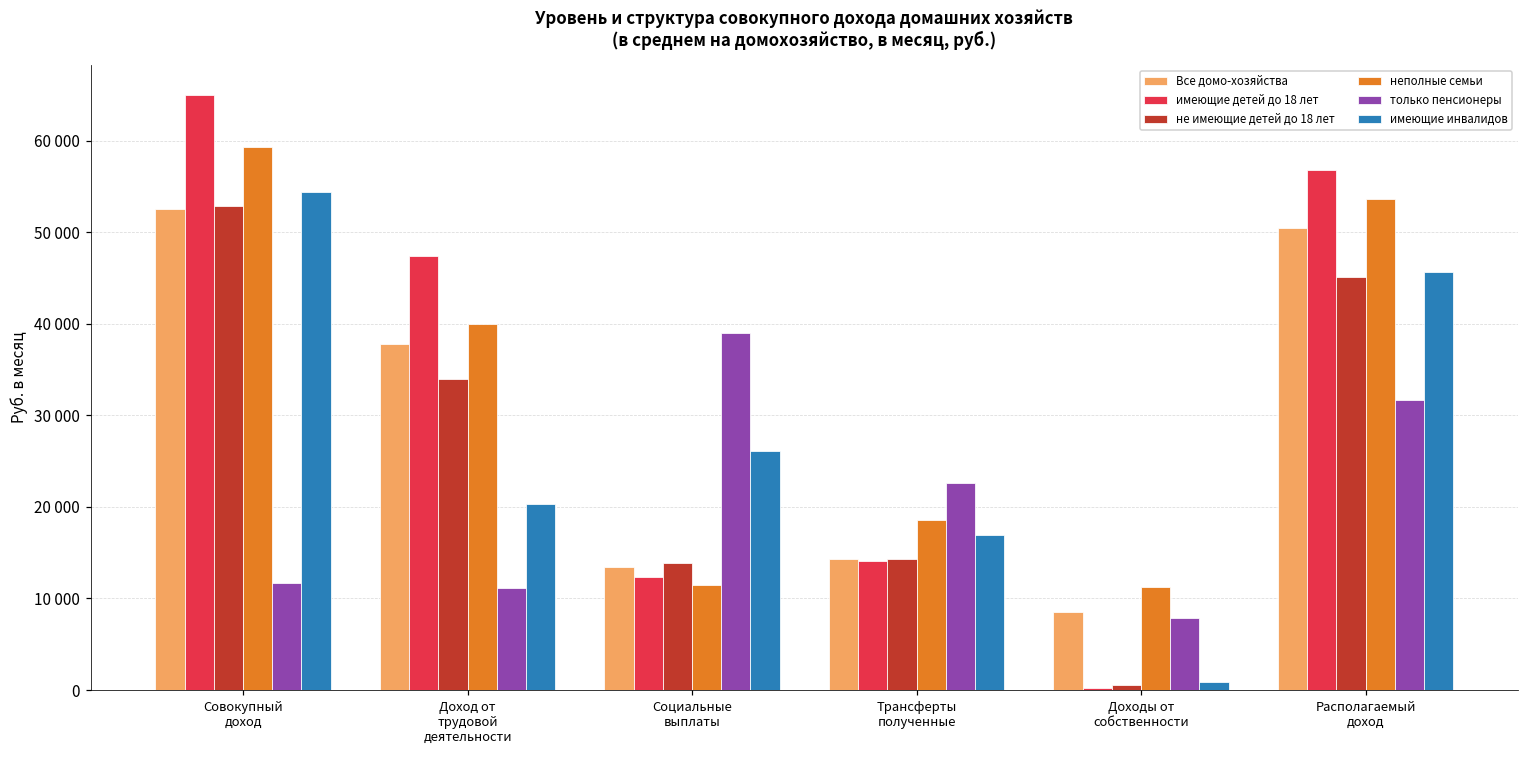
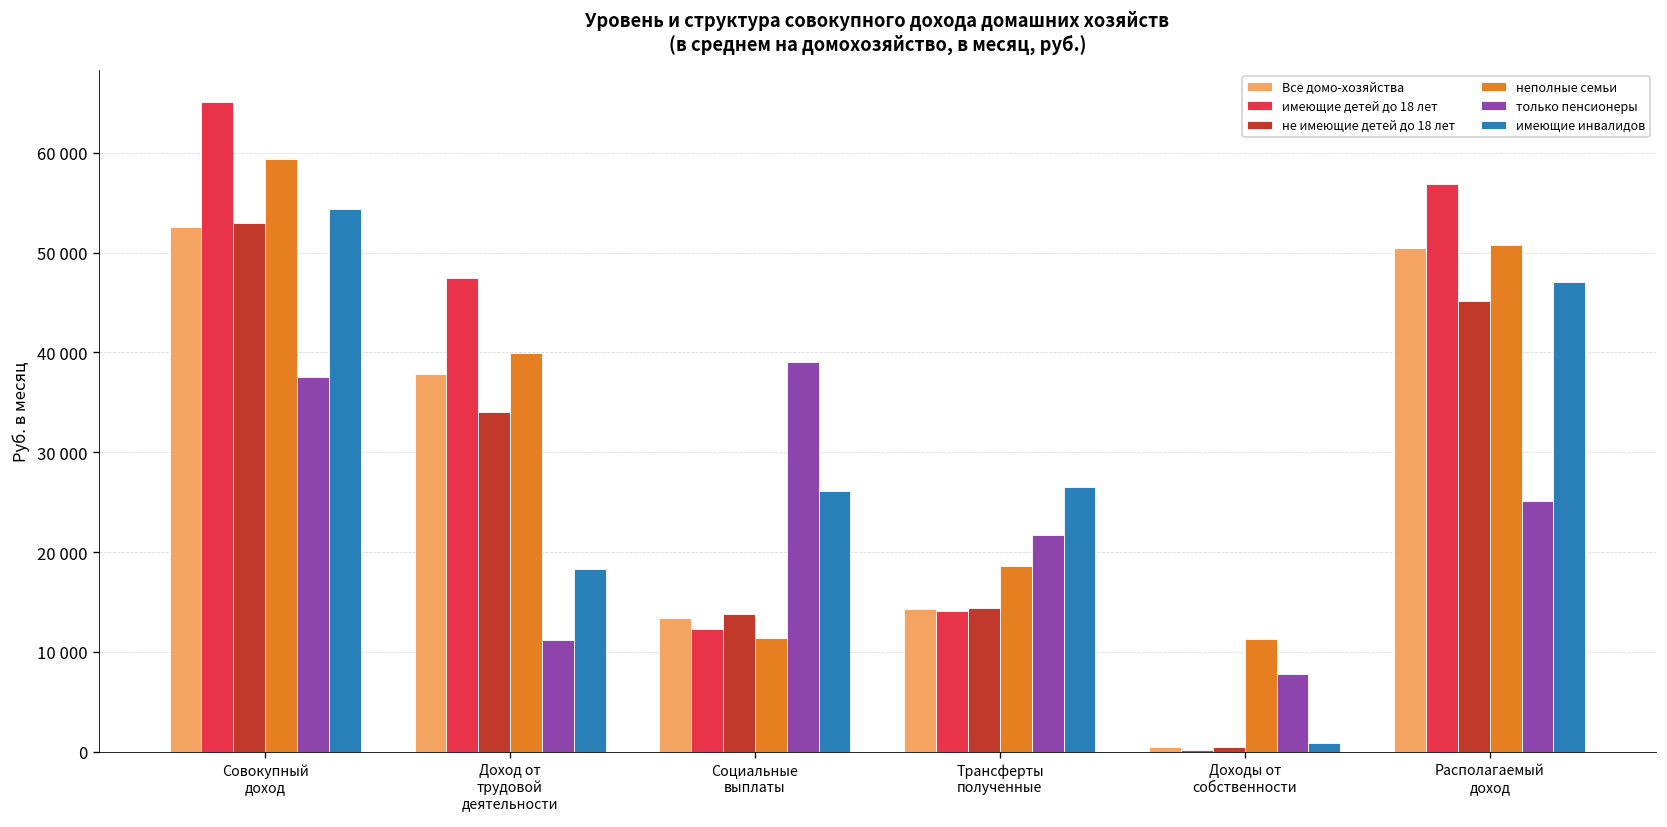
  {
    "Все домо-хозяйства": {
      "Совокупный доход": 53000,
      "Доход от трудовой деятельности": 38000,
      "Социальные выплаты": 13000,
      "Трансферты полученные": 14000,
-     "Доходы от собственности": 9000,
+     "Доходы от собственности": 0,
      "Располагаемый доход": 50000
    },
    "неполные семьи": {
      "Совокупный доход": 59000,
      "Доход от трудовой деятельности": 40000,
      "Социальные выплаты": 11000,
      "Трансферты полученные": 19000,
      "Доходы от собственности": 11000,
-     "Располагаемый доход": 54000
+     "Располагаемый доход": 51000
    },
    "только пенсионеры": {
-     "Совокупный доход": 12000,
+     "Совокупный доход": 37000,
      "Доход от трудовой деятельности": 11000,
      "Социальные выплаты": 39000,
-     "Трансферты полученные": 23000,
+     "Трансферты полученные": 22000,
      "Доходы от собственности": 8000,
-     "Располагаемый доход": 32000
+     "Располагаемый доход": 25000
    },
    "имеющие инвалидов": {
      "Совокупный доход": 54000,
-     "Доход от трудовой деятельности": 20000,
+     "Доход от трудовой деятельности": 18000,
      "Социальные выплаты": 26000,
-     "Трансферты полученные": 17000,
+     "Трансферты полученные": 27000,
      "Доходы от собственности": 1000,
-     "Располагаемый доход": 46000
+     "Располагаемый доход": 47000
    }
  }
